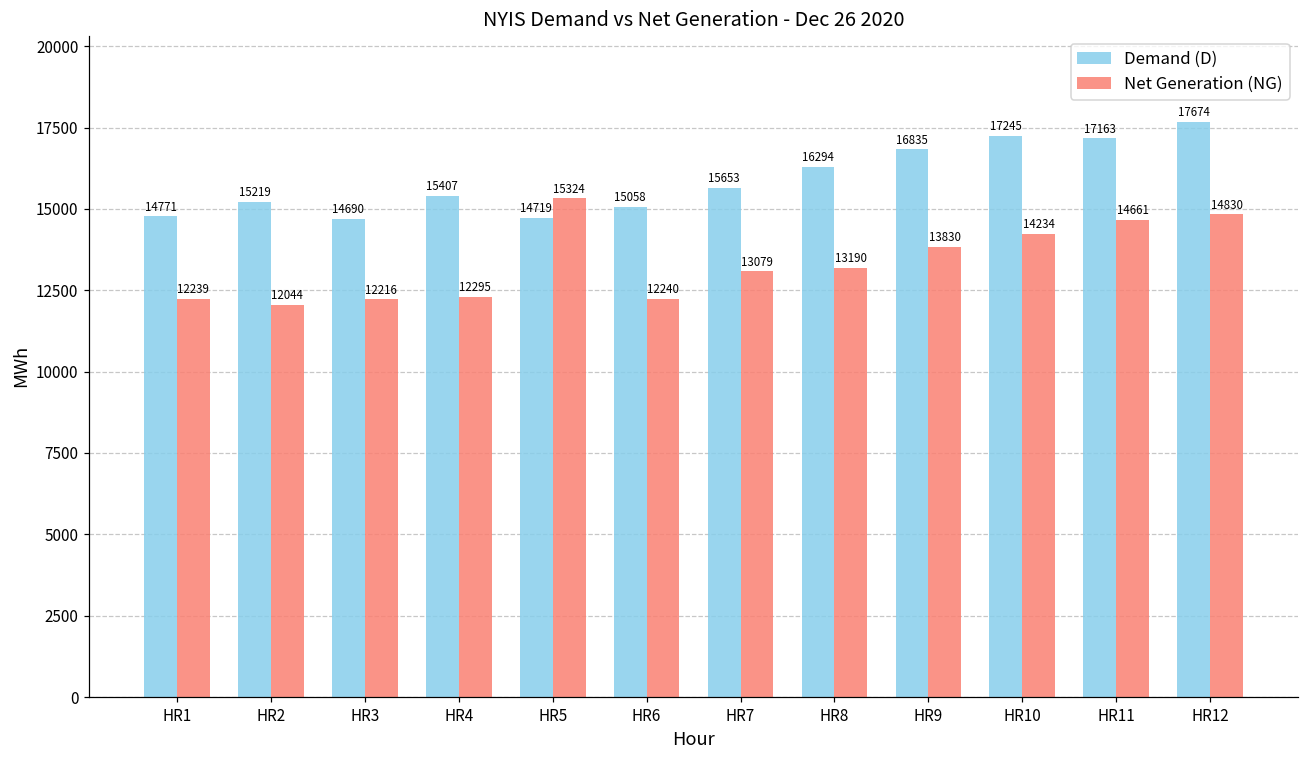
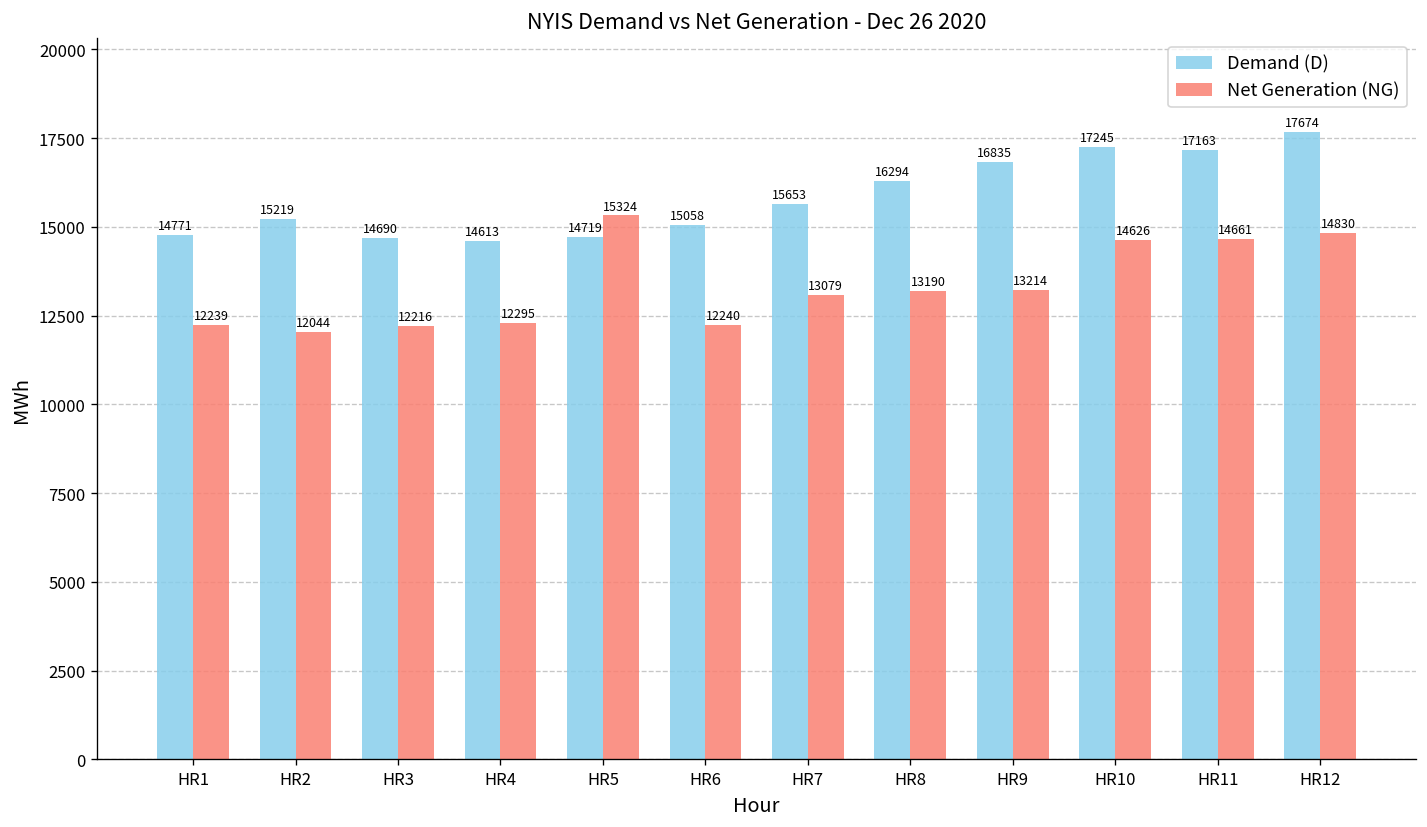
  {
    "Demand (D)": {
      "HR1": 14771,
      "HR2": 15219,
      "HR3": 14690,
-     "HR4": 15407,
+     "HR4": 14613,
      "HR5": 14719,
      "HR6": 15058,
      "HR7": 15653,
      "HR8": 16294,
      "HR9": 16835,
      "HR10": 17245,
      "HR11": 17163,
      "HR12": 17674
    },
    "Net Generation (NG)": {
      "HR1": 12239,
      "HR2": 12044,
      "HR3": 12216,
      "HR4": 12295,
      "HR5": 15324,
      "HR6": 12240,
      "HR7": 13079,
      "HR8": 13190,
-     "HR9": 13830,
-     "HR10": 14234,
+     "HR9": 13214,
+     "HR10": 14626,
      "HR11": 14661,
      "HR12": 14830
    }
  }
